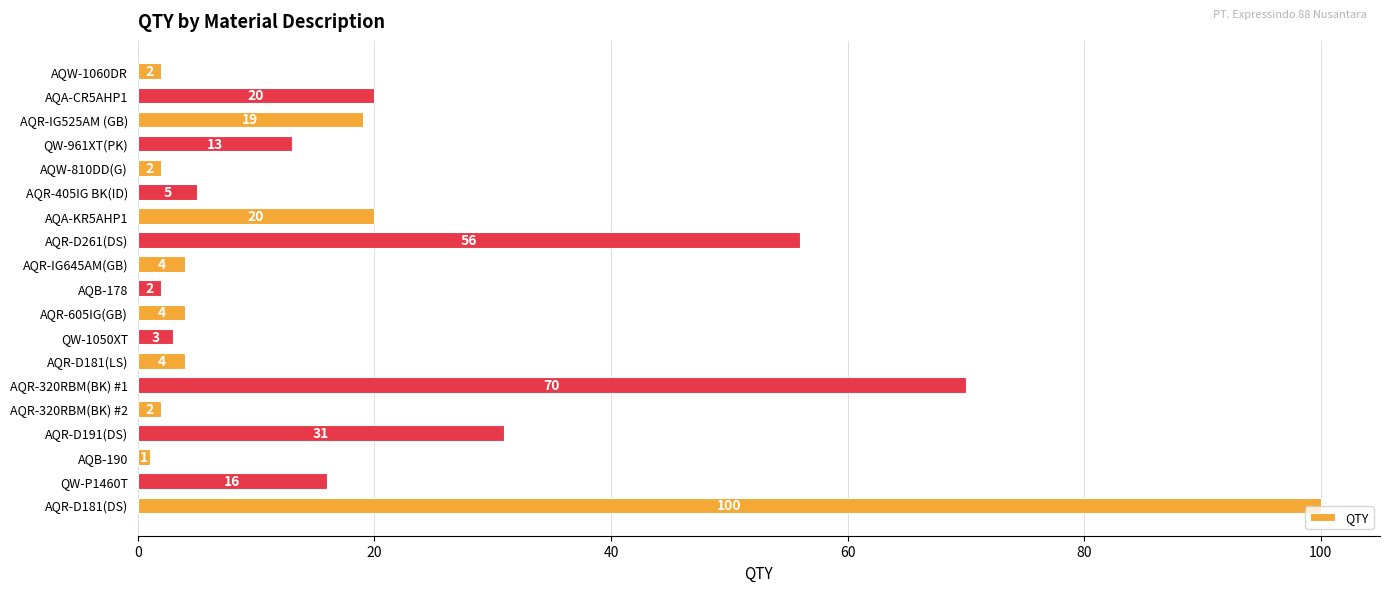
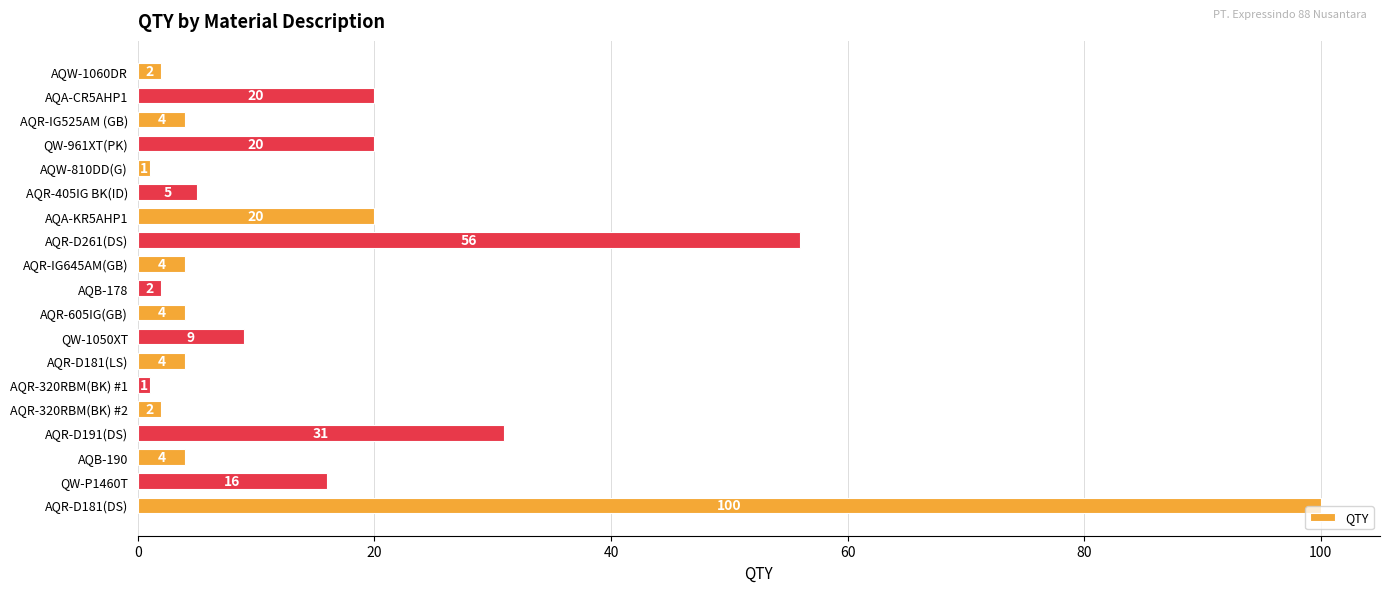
  {
    "AQW-1060DR": 2,
    "AQA-CR5AHP1": 20,
-   "AQR-IG525AM (GB)": 19,
-   "QW-961XT(PK)": 13,
-   "AQW-810DD(G)": 2,
+   "AQR-IG525AM (GB)": 4,
+   "QW-961XT(PK)": 20,
+   "AQW-810DD(G)": 1,
    "AQR-405IG BK(ID)": 5,
    "AQA-KR5AHP1": 20,
    "AQR-D261(DS)": 56,
    "AQR-IG645AM(GB)": 4,
    "AQB-178": 2,
    "AQR-605IG(GB)": 4,
-   "QW-1050XT": 3,
+   "QW-1050XT": 9,
    "AQR-D181(LS)": 4,
-   "AQR-320RBM(BK) #1": 70,
+   "AQR-320RBM(BK) #1": 1,
    "AQR-320RBM(BK) #2": 2,
    "AQR-D191(DS)": 31,
-   "AQB-190": 1,
+   "AQB-190": 4,
    "QW-P1460T": 16,
    "AQR-D181(DS)": 100
  }
